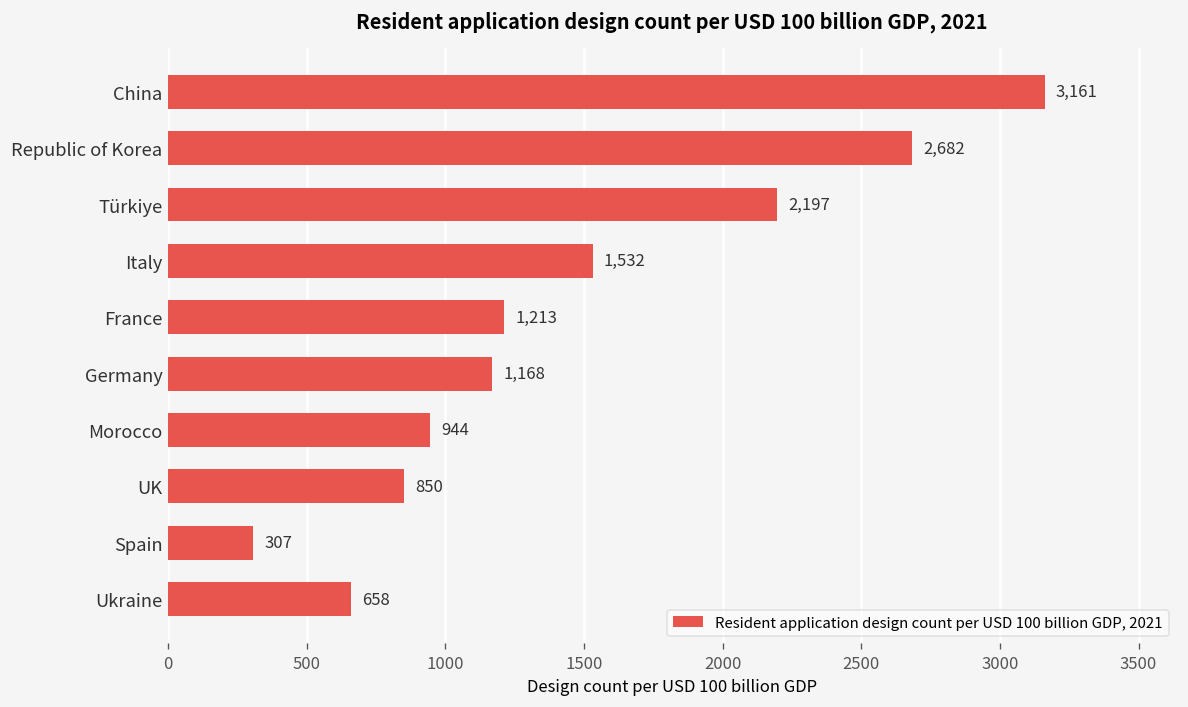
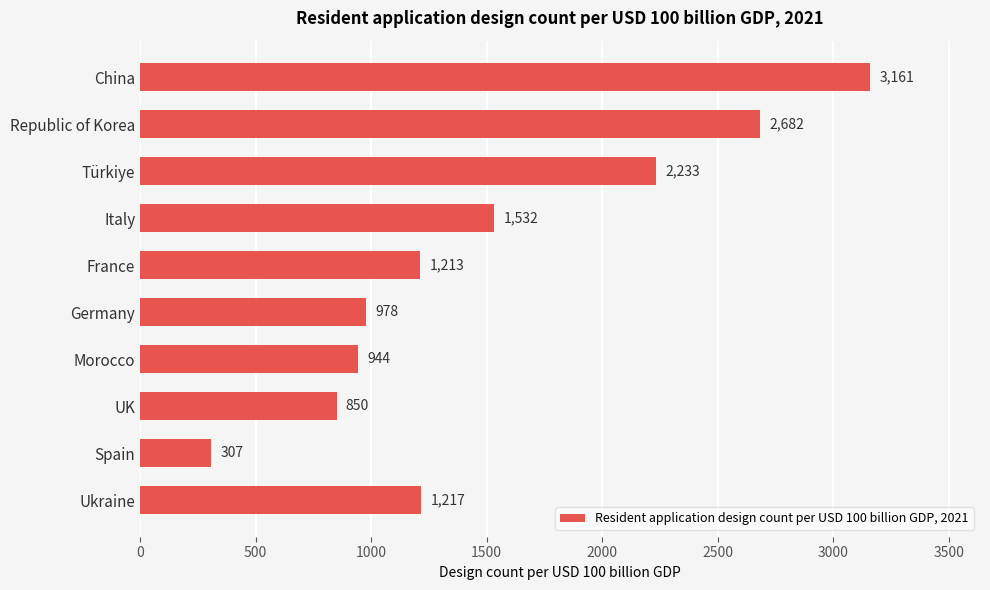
  {
    "China": "3,161",
    "Republic of Korea": "2,682",
-   "Türkiye": "2,197",
+   "Türkiye": "2,233",
    "Italy": "1,532",
    "France": "1,213",
-   "Germany": "1,168",
+   "Germany": "978",
    "Morocco": "944",
    "UK": "850",
    "Spain": "307",
-   "Ukraine": "658"
+   "Ukraine": "1,217"
  }
